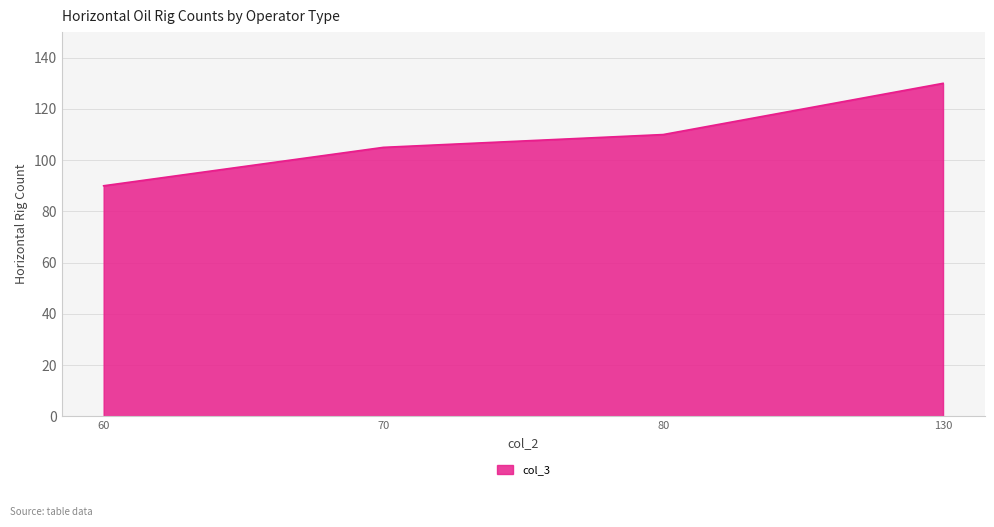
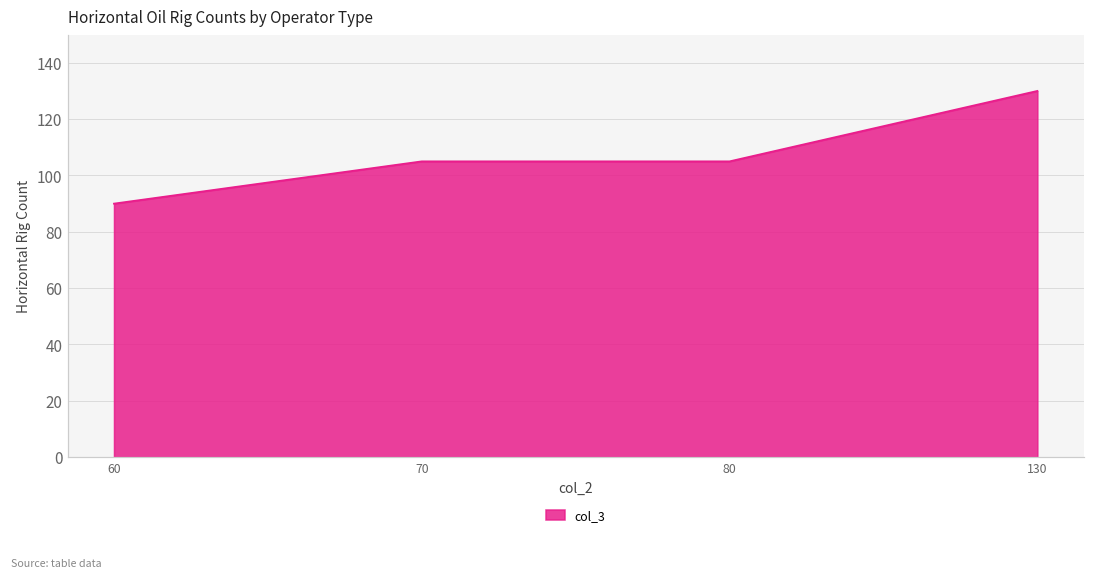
  {
    "60": 90,
    "70": 105,
-   "80": 110,
+   "80": 105,
    "130": 130
  }
